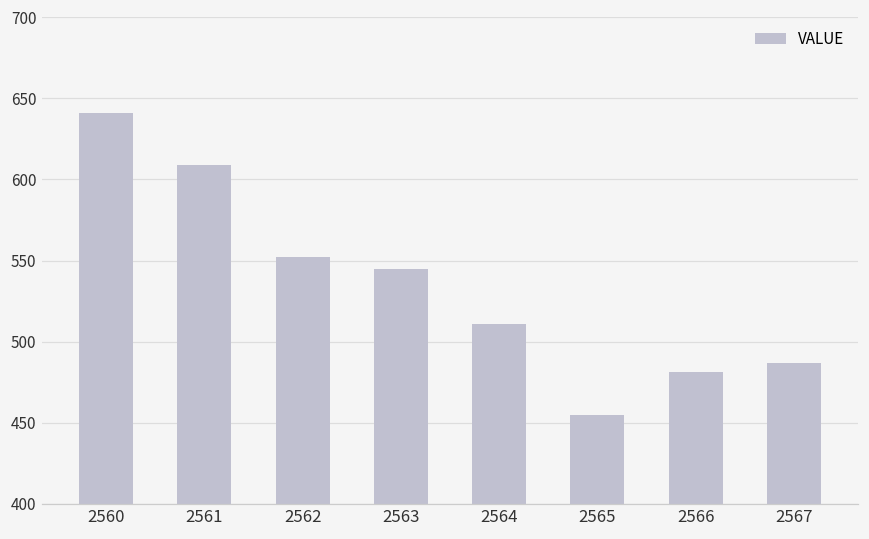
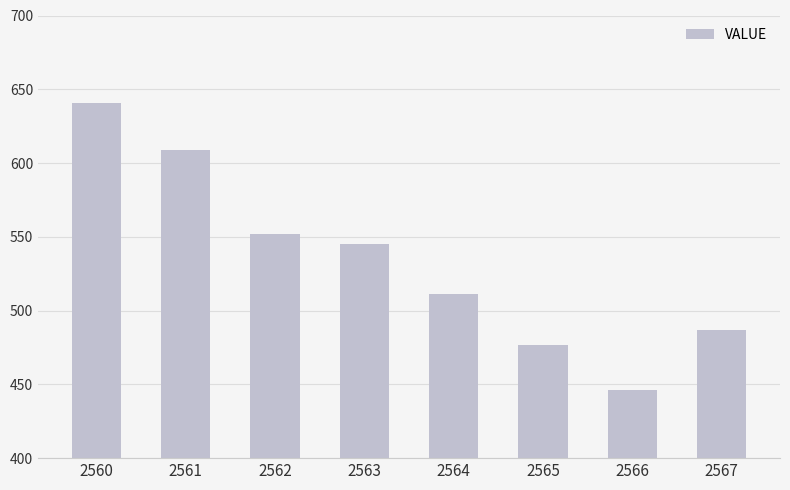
  {
    "2560": 641,
    "2561": 609,
    "2562": 552,
    "2563": 545,
    "2564": 511,
-   "2565": 455,
-   "2566": 481,
+   "2565": 477,
+   "2566": 446,
    "2567": 487
  }
